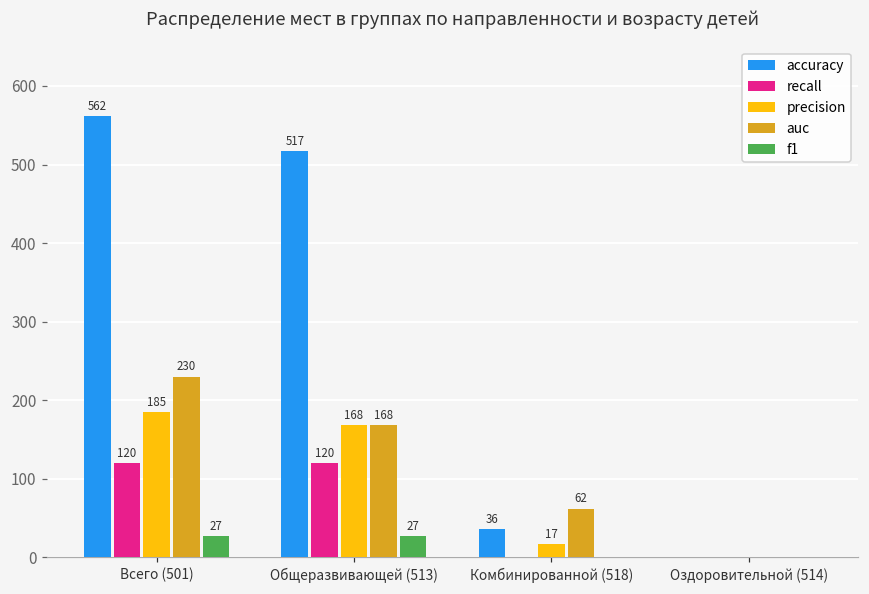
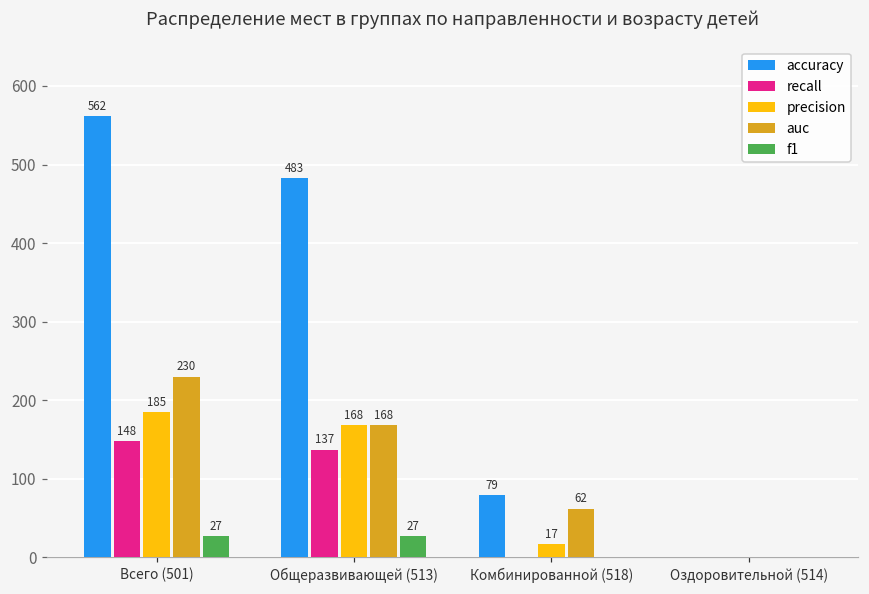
  {
    "accuracy": {
      "Всего (501)": 562,
-     "Общеразвивающей (513)": 517,
-     "Комбинированной (518)": 36
+     "Общеразвивающей (513)": 483,
+     "Комбинированной (518)": 79
    },
    "recall": {
-     "Всего (501)": 120,
-     "Общеразвивающей (513)": 120
+     "Всего (501)": 148,
+     "Общеразвивающей (513)": 137
    },
    "f1": {
      "Всего (501)": 27,
      "Общеразвивающей (513)": 27
    }
  }
